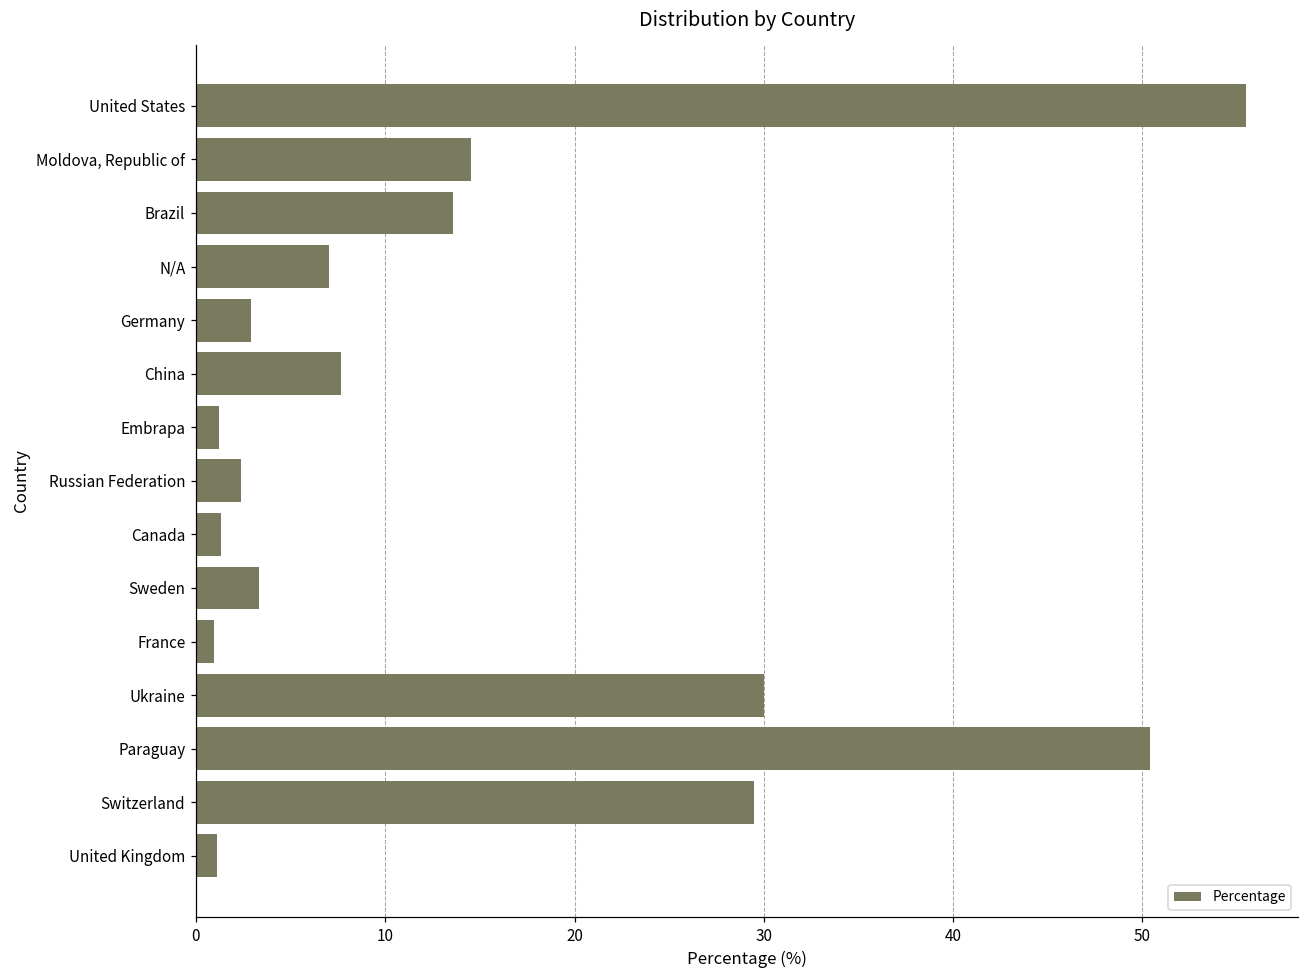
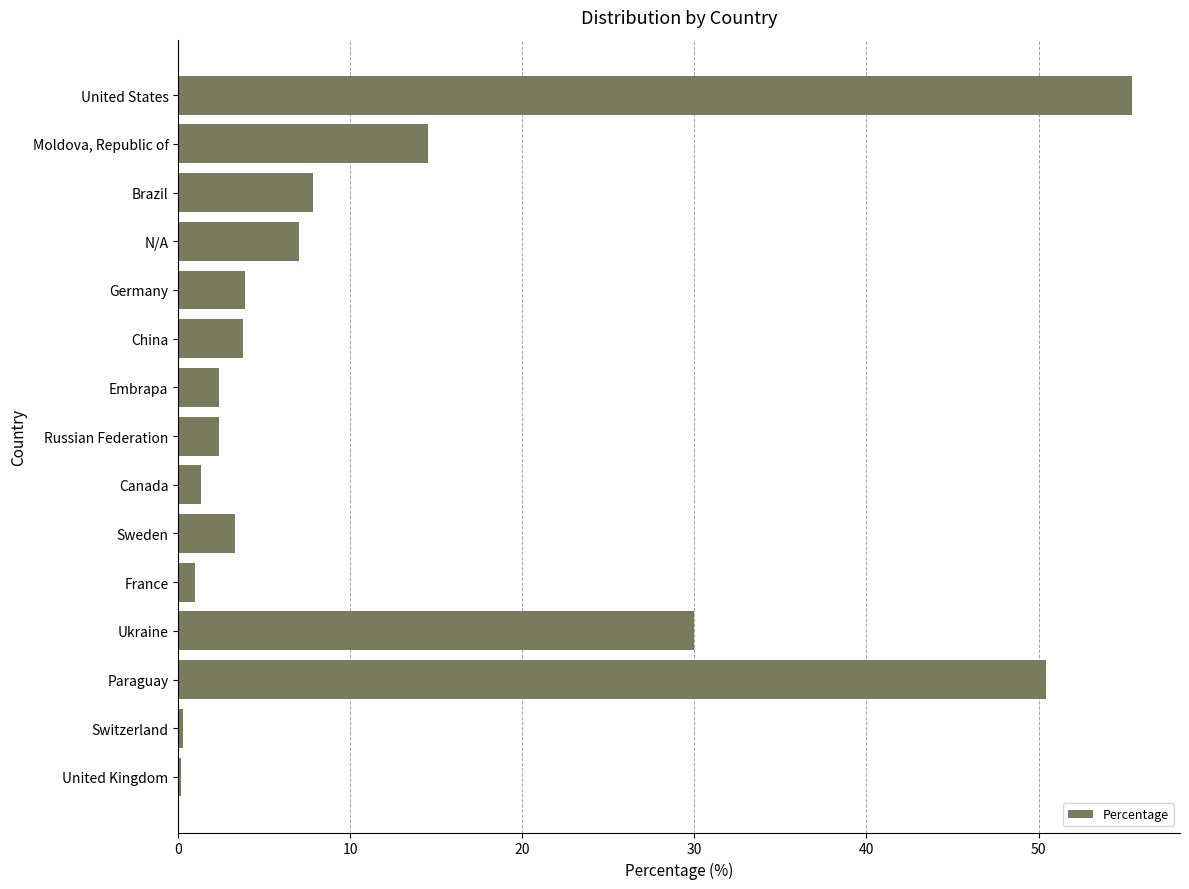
  {
    "United States": 55.4,
    "Moldova, Republic of": 14.5,
-   "Brazil": 13.6,
+   "Brazil": 7.8,
    "N/A": 7.0,
-   "Germany": 2.9,
-   "China": 7.7,
-   "Embrapa": 1.2,
+   "Germany": 3.9,
+   "China": 3.8,
+   "Embrapa": 2.4,
    "Russian Federation": 2.4,
    "Canada": 1.3,
    "Sweden": 3.3,
    "France": 1.0,
    "Ukraine": 30.0,
    "Paraguay": 50.4,
-   "Switzerland": 29.5,
-   "United Kingdom": 1.1
+   "Switzerland": 0.3,
+   "United Kingdom": 0.1
  }
